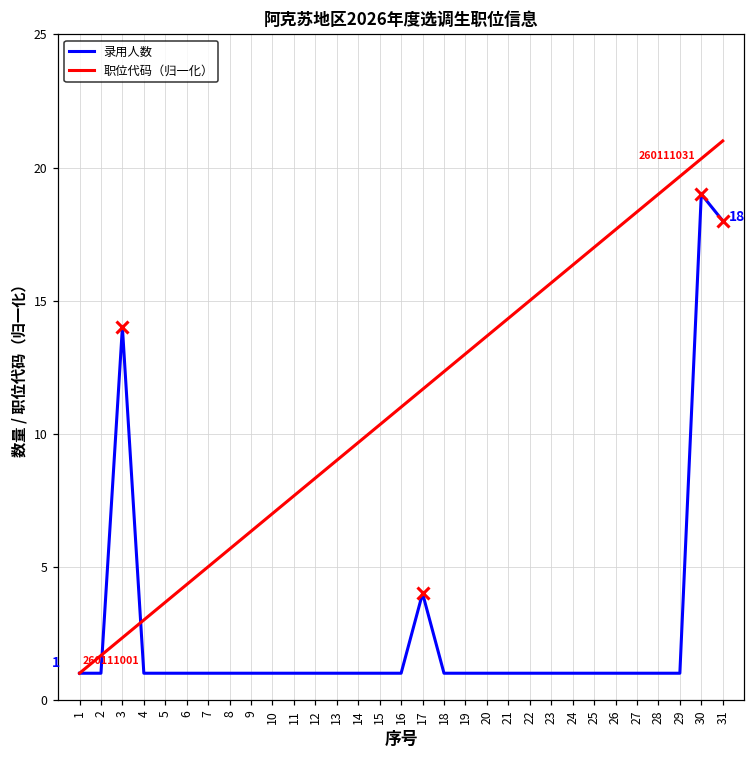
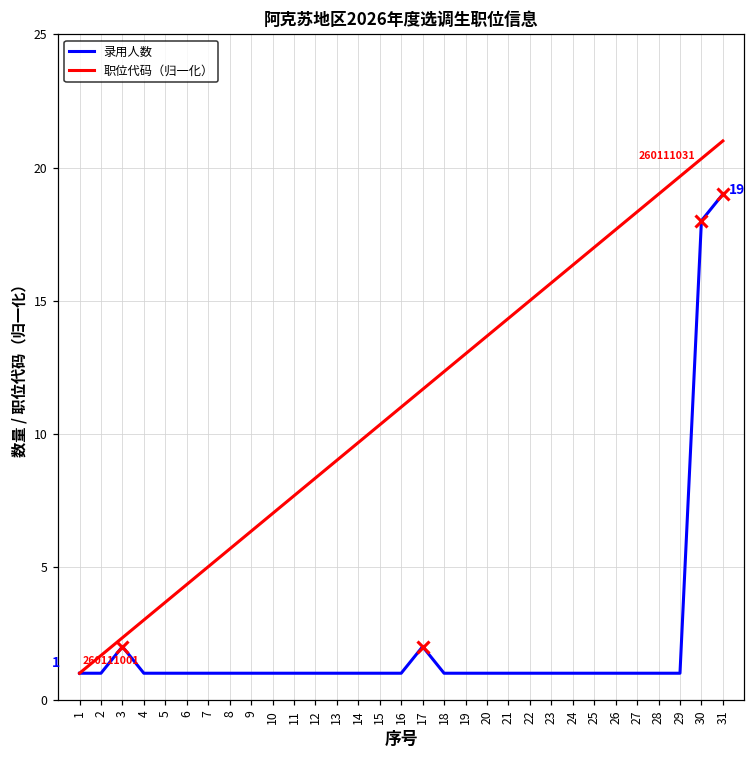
  {
    "录用人数": {
-     "3": 14,
-     "17": 4,
-     "30": 19,
-     "31": 18
+     "3": 2,
+     "17": 2,
+     "30": 18,
+     "31": 19
    }
  }
